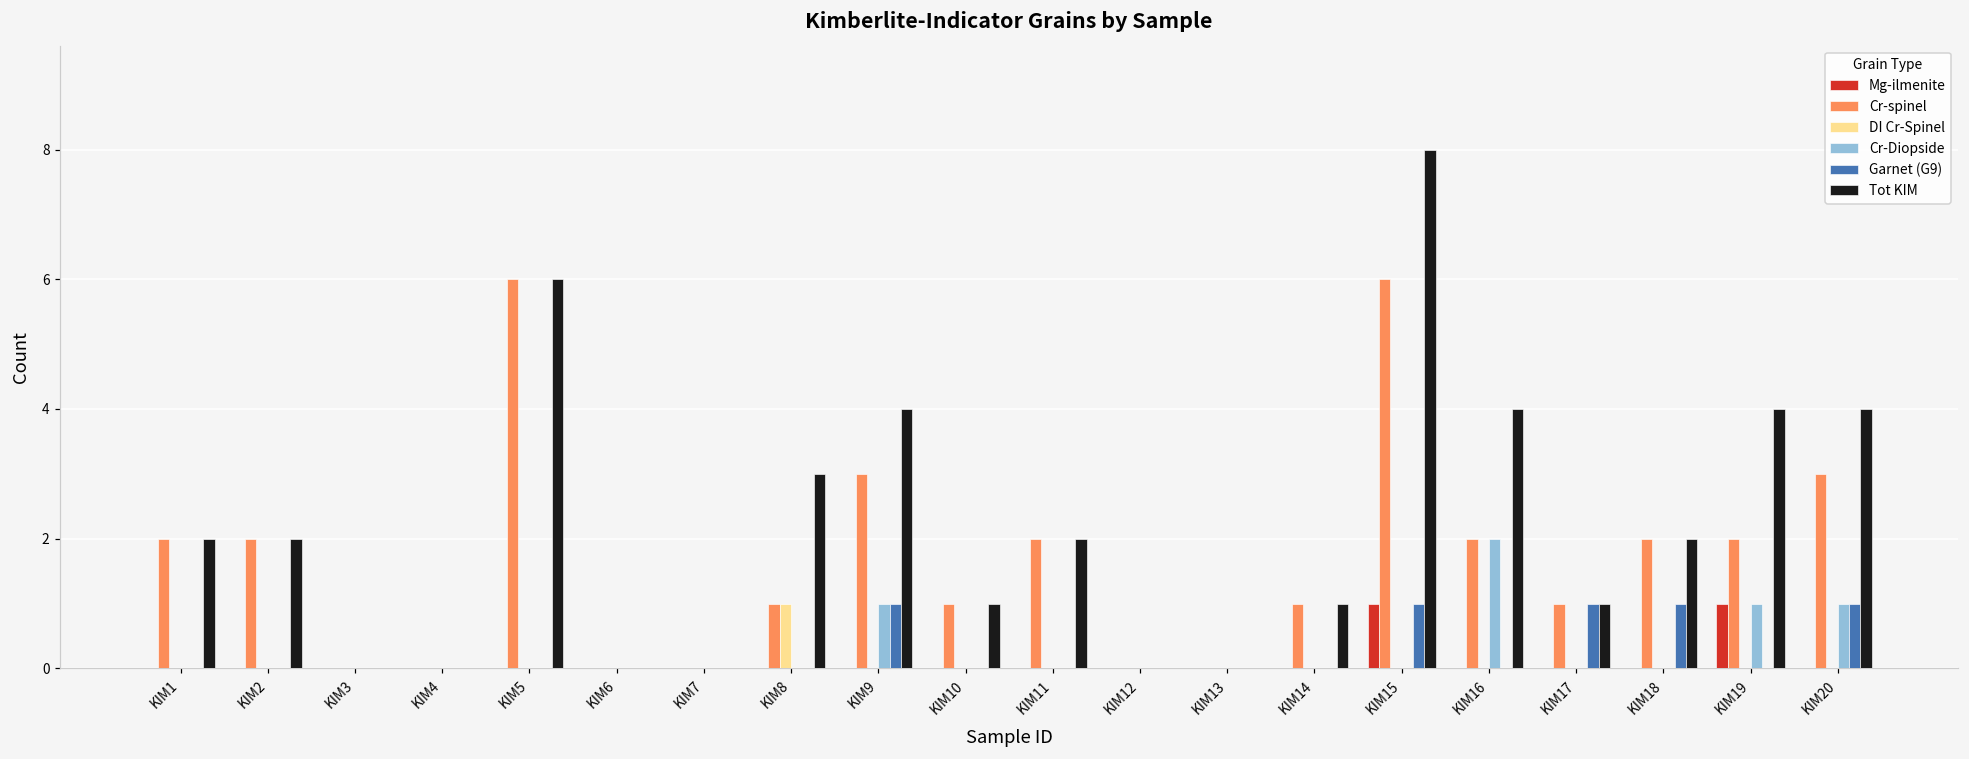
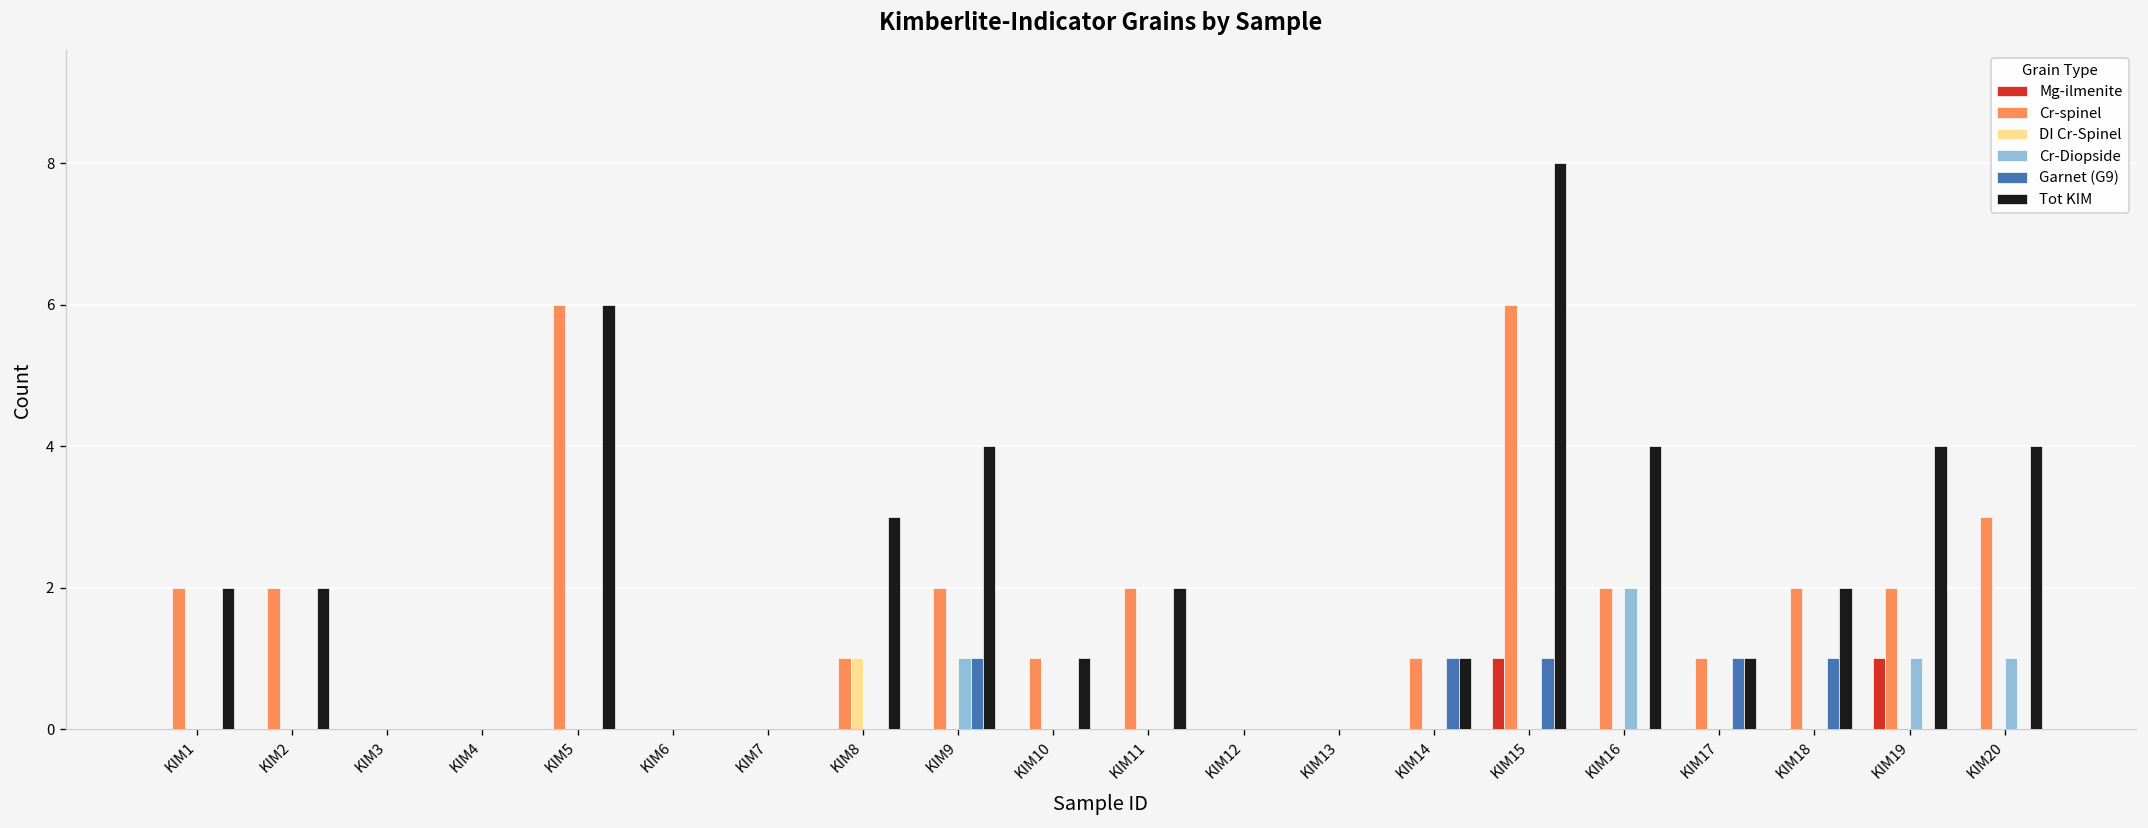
  {
    "Mg-ilmenite": {
      "KIM1": 0,
      "KIM2": 0,
      "KIM3": 0,
      "KIM4": 0,
      "KIM5": 0,
      "KIM6": 0,
      "KIM7": 0,
      "KIM8": 0,
      "KIM9": 0,
      "KIM10": 0,
      "KIM11": 0,
      "KIM12": 0,
      "KIM13": 0,
      "KIM14": 0,
      "KIM15": 1,
      "KIM16": 0,
      "KIM17": 0,
      "KIM18": 0,
      "KIM19": 1,
      "KIM20": 0
    },
    "Cr-spinel": {
      "KIM1": 2,
      "KIM2": 2,
      "KIM3": 0,
      "KIM4": 0,
      "KIM5": 6,
      "KIM6": 0,
      "KIM7": 0,
      "KIM8": 1,
-     "KIM9": 3,
+     "KIM9": 2,
      "KIM10": 1,
      "KIM11": 2,
      "KIM12": 0,
      "KIM13": 0,
      "KIM14": 1,
      "KIM15": 6,
      "KIM16": 2,
      "KIM17": 1,
      "KIM18": 2,
      "KIM19": 2,
      "KIM20": 3
    },
    "DI Cr-Spinel": {
      "KIM1": 0,
      "KIM2": 0,
      "KIM3": 0,
      "KIM4": 0,
      "KIM5": 0,
      "KIM6": 0,
      "KIM7": 0,
      "KIM8": 1,
      "KIM9": 0,
      "KIM10": 0,
      "KIM11": 0,
      "KIM12": 0,
      "KIM13": 0,
      "KIM14": 0,
      "KIM15": 0,
      "KIM16": 0,
      "KIM17": 0,
      "KIM18": 0,
      "KIM19": 0,
      "KIM20": 0
    },
    "Cr-Diopside": {
      "KIM1": 0,
      "KIM2": 0,
      "KIM3": 0,
      "KIM4": 0,
      "KIM5": 0,
      "KIM6": 0,
      "KIM7": 0,
      "KIM8": 0,
      "KIM9": 1,
      "KIM10": 0,
      "KIM11": 0,
      "KIM12": 0,
      "KIM13": 0,
      "KIM14": 0,
      "KIM15": 0,
      "KIM16": 2,
      "KIM17": 0,
      "KIM18": 0,
      "KIM19": 1,
      "KIM20": 1
    },
    "Garnet (G9)": {
      "KIM1": 0,
      "KIM2": 0,
      "KIM3": 0,
      "KIM4": 0,
      "KIM5": 0,
      "KIM6": 0,
      "KIM7": 0,
      "KIM8": 0,
      "KIM9": 1,
      "KIM10": 0,
      "KIM11": 0,
      "KIM12": 0,
      "KIM13": 0,
-     "KIM14": 0,
+     "KIM14": 1,
      "KIM15": 1,
      "KIM16": 0,
      "KIM17": 1,
      "KIM18": 1,
      "KIM19": 0,
-     "KIM20": 1
+     "KIM20": 0
    },
    "Tot KIM": {
      "KIM1": 2,
      "KIM2": 2,
      "KIM3": 0,
      "KIM4": 0,
      "KIM5": 6,
      "KIM6": 0,
      "KIM7": 0,
      "KIM8": 3,
      "KIM9": 4,
      "KIM10": 1,
      "KIM11": 2,
      "KIM12": 0,
      "KIM13": 0,
      "KIM14": 1,
      "KIM15": 8,
      "KIM16": 4,
      "KIM17": 1,
      "KIM18": 2,
      "KIM19": 4,
      "KIM20": 4
    }
  }
